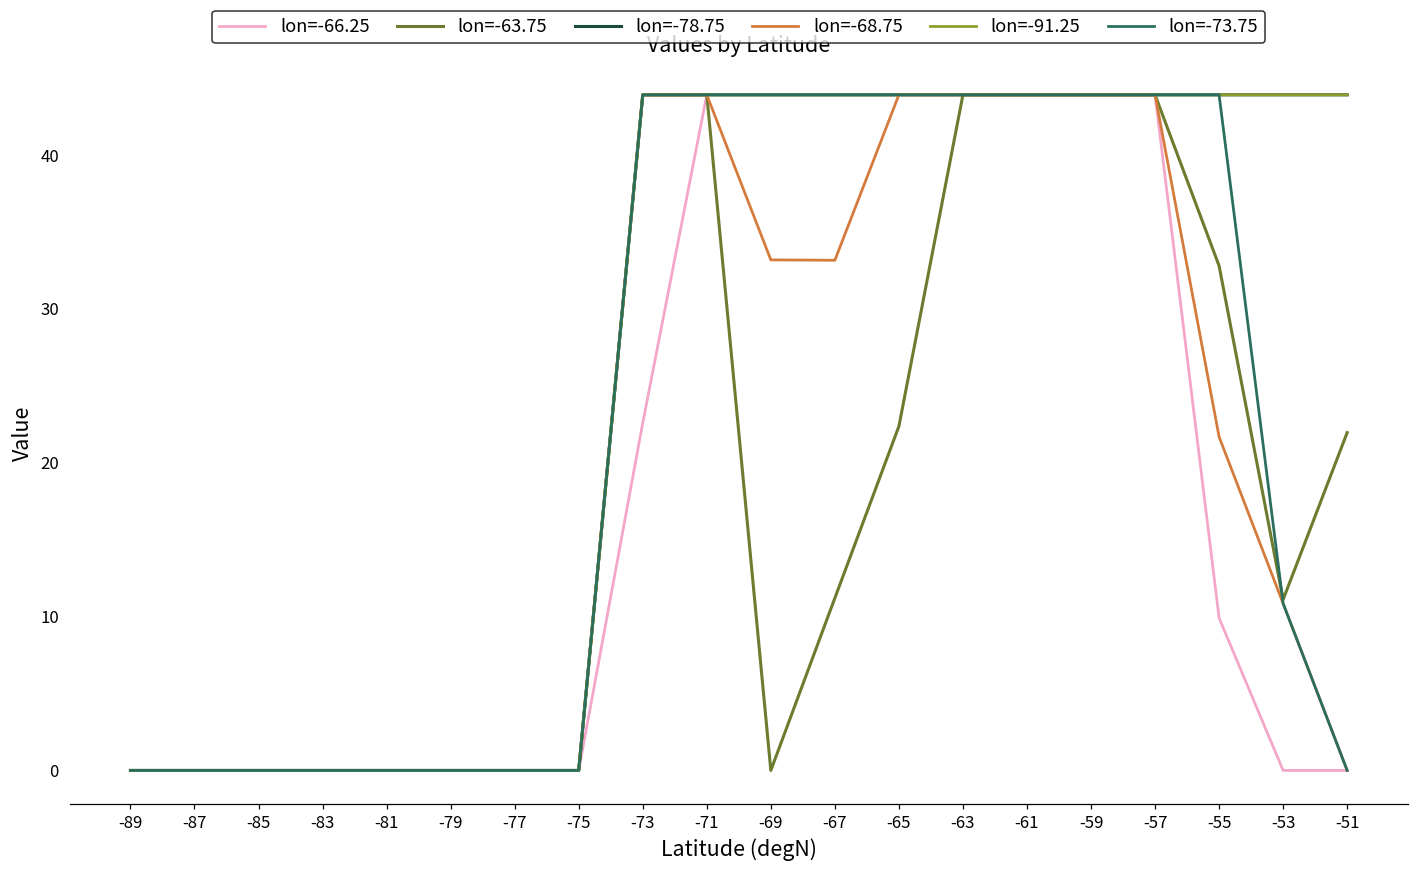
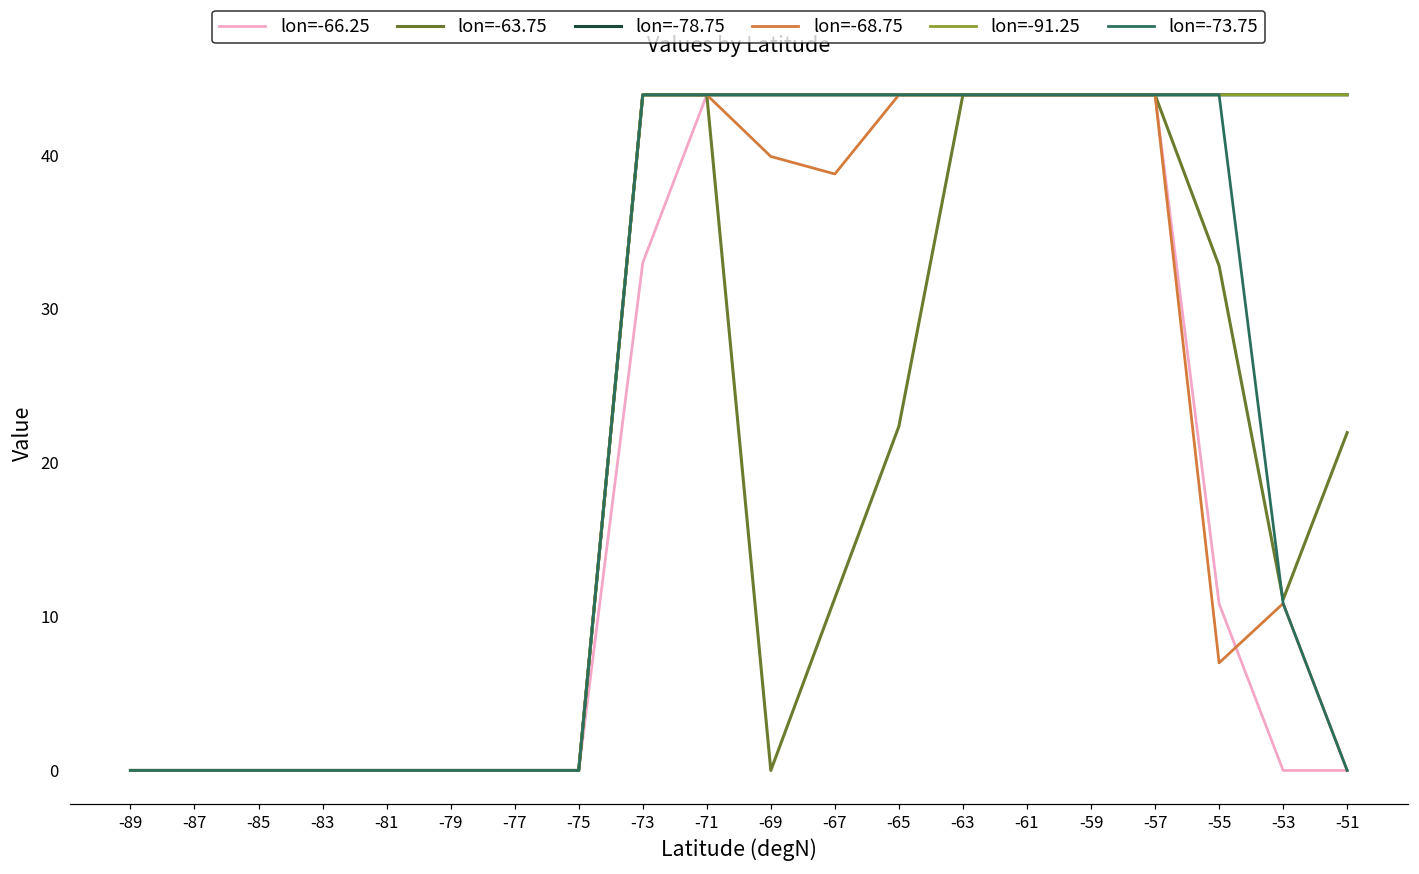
  {
    "lon=-66.25": {
-     "-73": 22.6,
-     "-55": 9.9,
+     "-73": 33.0,
+     "-55": 10.8,
      "-53": 0.0
    },
    "lon=-68.75": {
-     "-69": 33.2,
-     "-67": 33.2,
-     "-55": 21.7
+     "-69": 39.9,
+     "-67": 38.8,
+     "-55": 7.0
    }
  }
